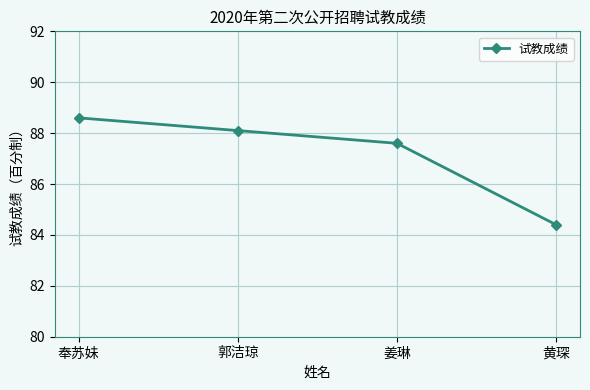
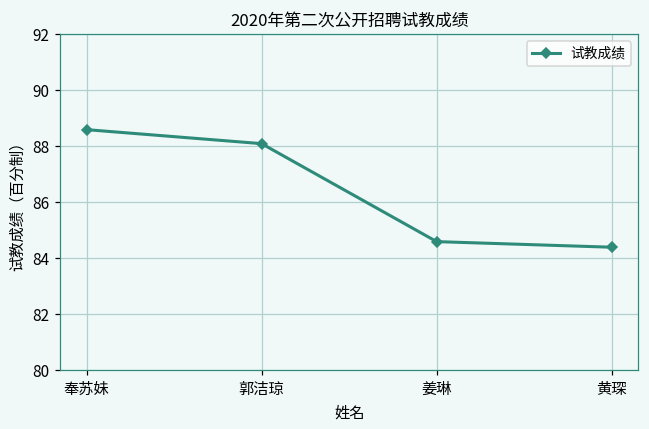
  {
    "奉苏妹": 88.6,
    "郭洁琼": 88.1,
-   "姜琳": 87.6,
+   "姜琳": 84.6,
    "黄琛": 84.4
  }
